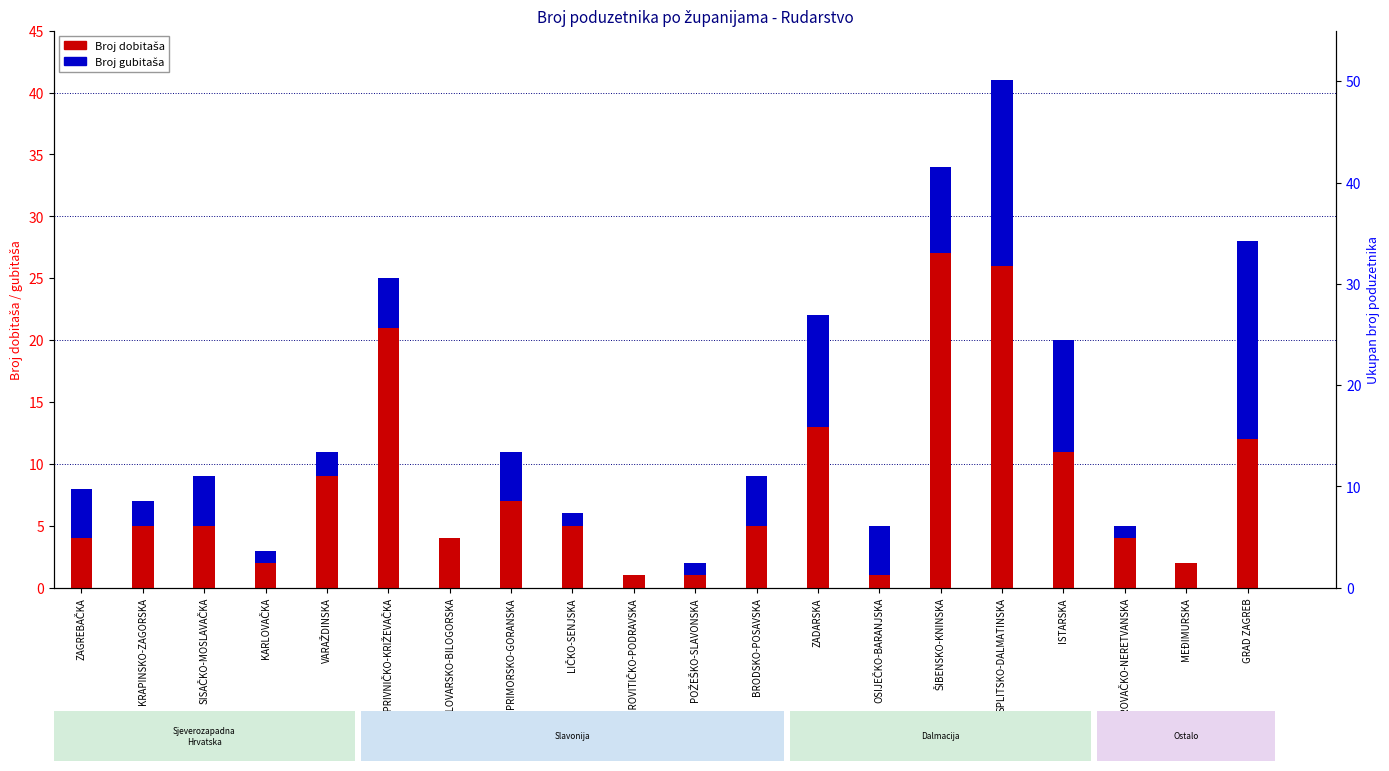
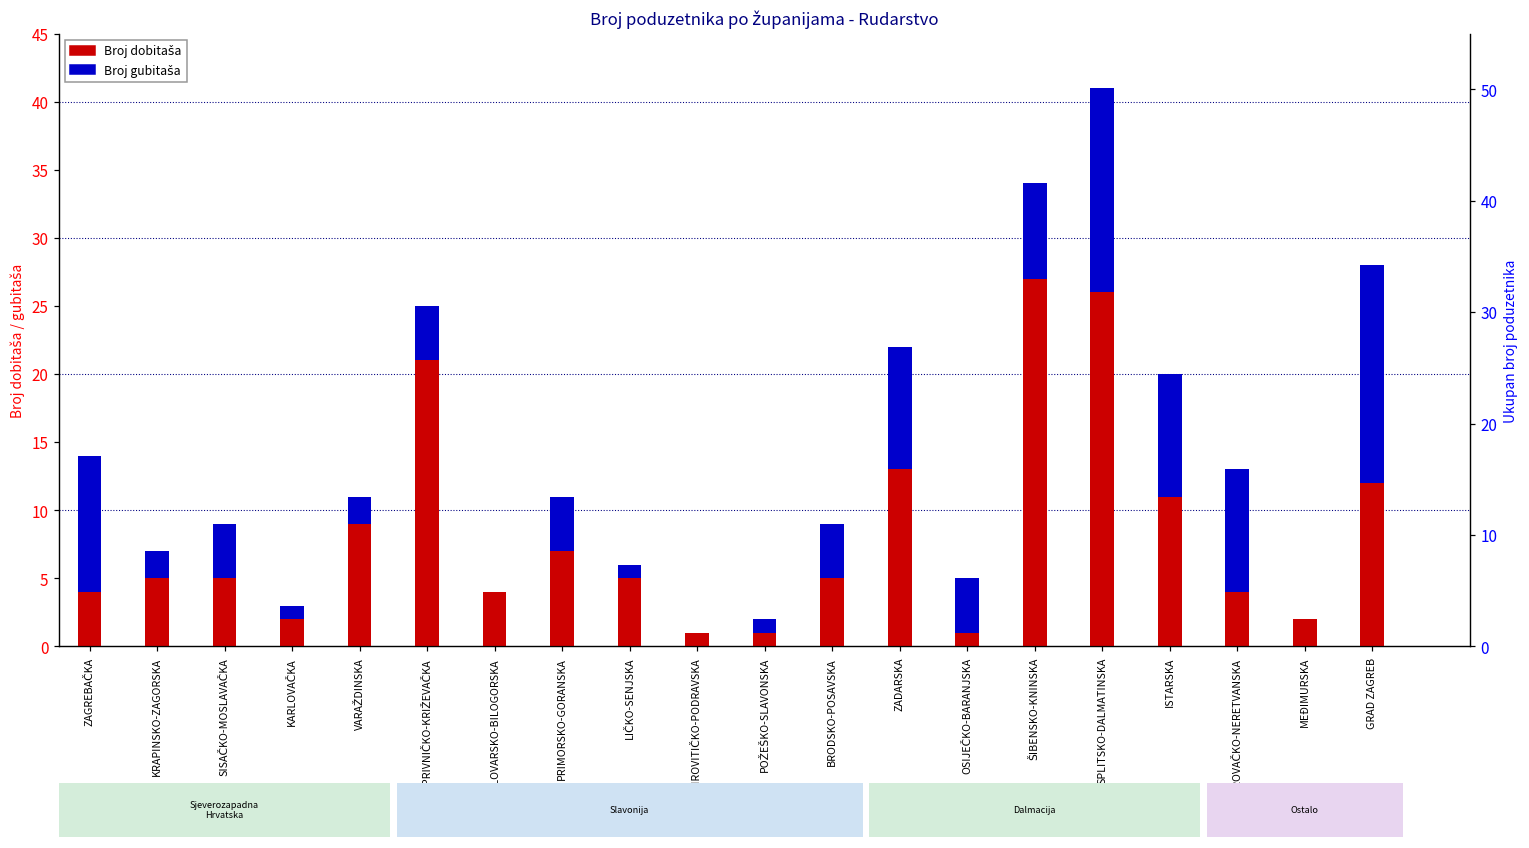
  {
    "Broj dobitaša": {
      "ZAGREBAČKA": 4,
      "KRAPINSKO-ZAGORSKA": 5,
      "SISAČKO-MOSLAVAČKA": 5,
      "KARLOVAČKA": 2,
      "VARAŽDINSKA": 9,
      "KOPRIVNIČKO-KRIŽEVAČKA": 21,
      "BJELOVARSKO-BILOGORSKA": 4,
      "PRIMORSKO-GORANSKA": 7,
      "LIČKO-SENJSKA": 5,
      "VIROVITIČKO-PODRAVSKA": 1,
      "POŽEŠKO-SLAVONSKA": 1,
      "BRODSKO-POSAVSKA": 5,
      "ZADARSKA": 13,
      "OSIJEČKO-BARANJSKA": 1,
      "ŠIBENSKO-KNINSKA": 27,
      "SPLITSKO-DALMATINSKA": 26,
      "ISTARSKA": 11,
      "DUBROVAČKO-NERETVANSKA": 4,
      "MEĐIMURSKA": 2,
      "GRAD ZAGREB": 12
    },
    "Broj gubitaša": {
-     "ZAGREBAČKA": 4,
+     "ZAGREBAČKA": 10,
      "KRAPINSKO-ZAGORSKA": 2,
      "SISAČKO-MOSLAVAČKA": 4,
      "KARLOVAČKA": 1,
      "VARAŽDINSKA": 2,
      "KOPRIVNIČKO-KRIŽEVAČKA": 4,
      "BJELOVARSKO-BILOGORSKA": 0,
      "PRIMORSKO-GORANSKA": 4,
      "LIČKO-SENJSKA": 1,
      "VIROVITIČKO-PODRAVSKA": 0,
      "POŽEŠKO-SLAVONSKA": 1,
      "BRODSKO-POSAVSKA": 4,
      "ZADARSKA": 9,
      "OSIJEČKO-BARANJSKA": 4,
      "ŠIBENSKO-KNINSKA": 7,
      "SPLITSKO-DALMATINSKA": 15,
      "ISTARSKA": 9,
-     "DUBROVAČKO-NERETVANSKA": 1,
+     "DUBROVAČKO-NERETVANSKA": 9,
      "MEĐIMURSKA": 0,
      "GRAD ZAGREB": 16
    }
  }
